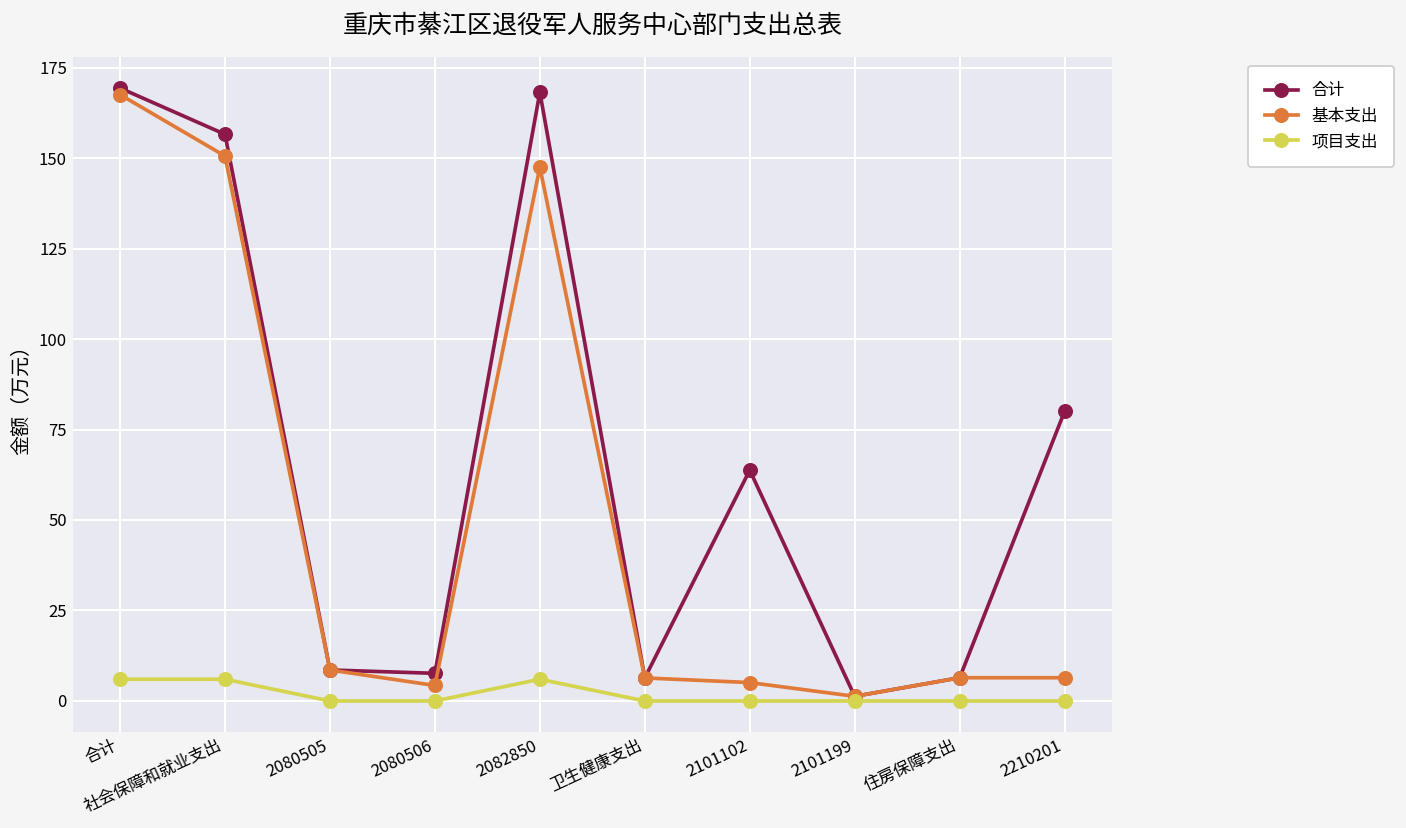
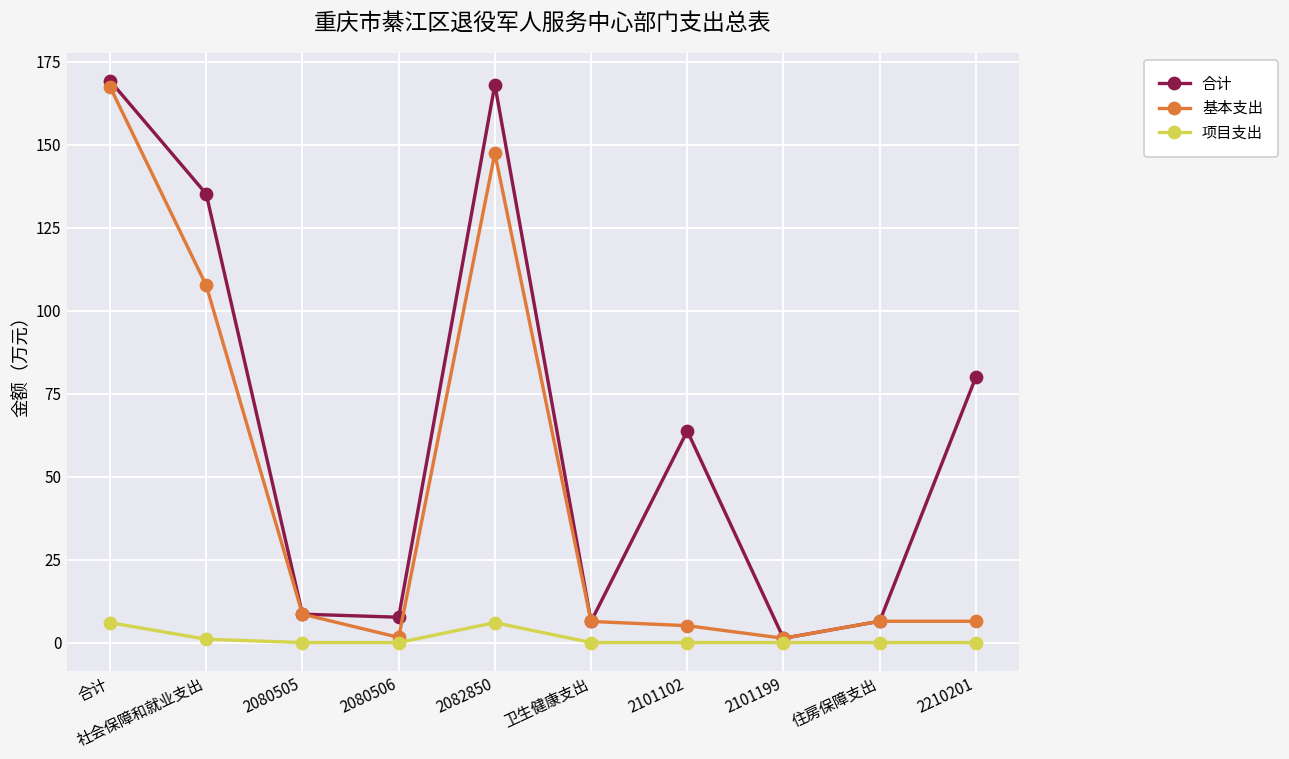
  {
    "合计": {
      "合计": 169,
-     "社会保障和就业支出": 157,
+     "社会保障和就业支出": 135,
      "2080506": 8,
      "2082850": 168,
      "2101102": 64,
      "2210201": 80
    },
    "基本支出": {
      "合计": 168,
-     "社会保障和就业支出": 151,
-     "2080506": 4,
+     "社会保障和就业支出": 108,
+     "2080506": 2,
      "2082850": 147,
      "2101102": 5,
      "2210201": 6
    },
    "项目支出": {
      "合计": 6,
-     "社会保障和就业支出": 6,
+     "社会保障和就业支出": 1,
      "2080505": 0,
      "2080506": 0,
      "2082850": 6,
      "卫生健康支出": 0,
      "2101102": 0,
      "2101199": 0,
      "住房保障支出": 0,
      "2210201": 0
    }
  }
